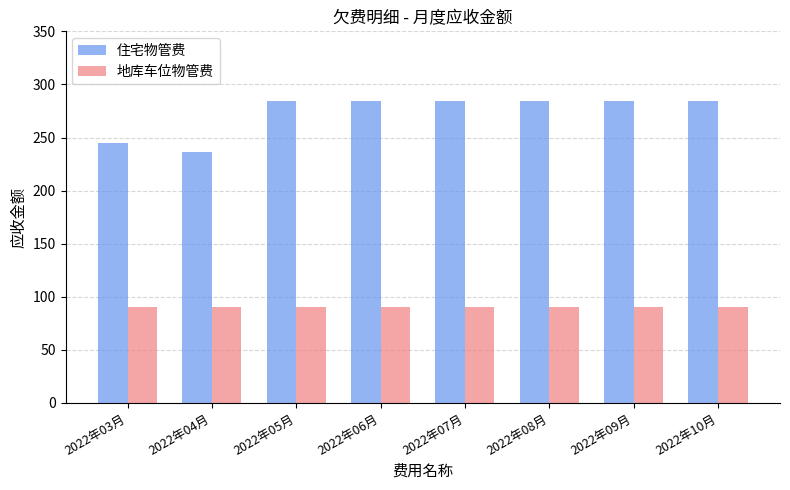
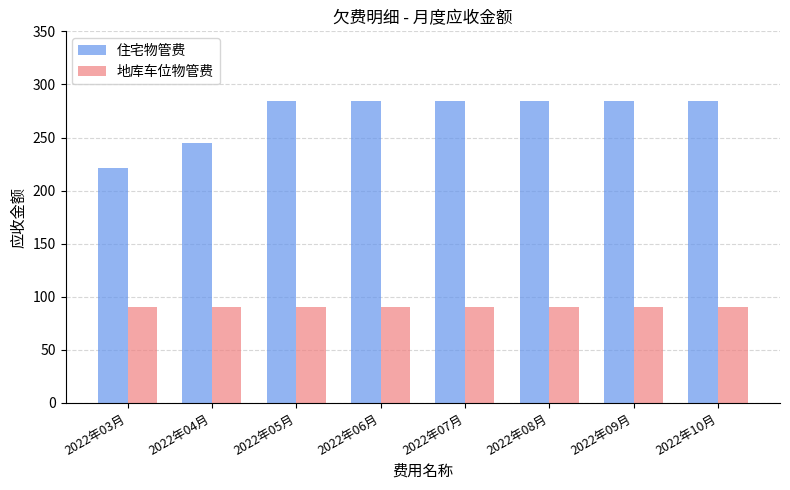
  {
    "住宅物管费": {
-     "2022年03月": 245,
-     "2022年04月": 237,
+     "2022年03月": 222,
+     "2022年04月": 245,
      "2022年05月": 284,
      "2022年06月": 284,
      "2022年07月": 284,
      "2022年08月": 284,
      "2022年09月": 284,
      "2022年10月": 284
    },
    "地库车位物管费": {
      "2022年03月": 90,
      "2022年04月": 90,
      "2022年05月": 90,
      "2022年06月": 90,
      "2022年07月": 90,
      "2022年08月": 90,
      "2022年09月": 90,
      "2022年10月": 90
    }
  }
